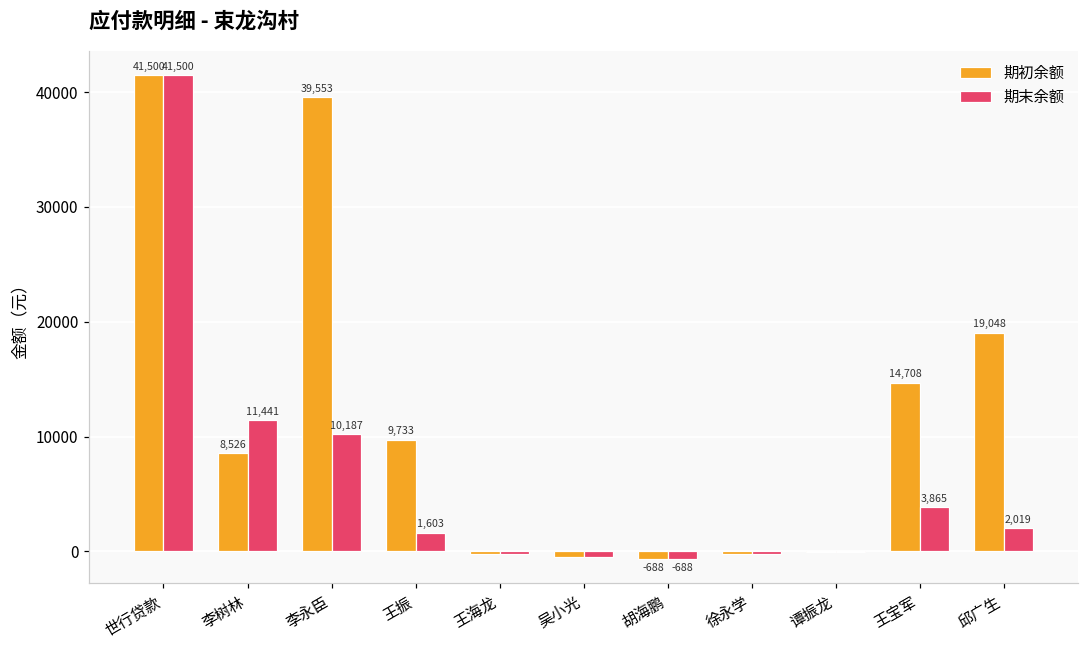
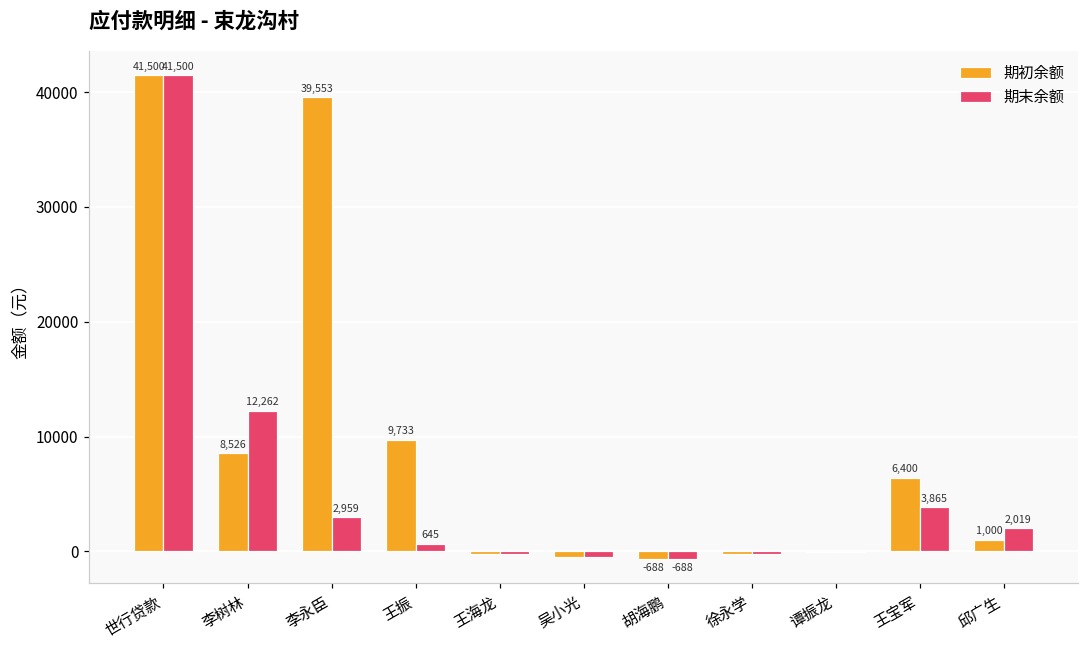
  {
    "期初余额": {
      "世行贷款": "41,500",
      "李树林": "8,526",
      "李永臣": "39,553",
      "王振": "9,733",
      "胡海鹏": "-688",
-     "王宝军": "14,708",
-     "邱广生": "19,048"
+     "王宝军": "6,400",
+     "邱广生": "1,000"
    },
    "期末余额": {
      "世行贷款": "41,500",
-     "李树林": "11,441",
-     "李永臣": "10,187",
-     "王振": "1,603",
+     "李树林": "12,262",
+     "李永臣": "2,959",
+     "王振": "645",
      "胡海鹏": "-688",
      "王宝军": "3,865",
      "邱广生": "2,019"
    }
  }
